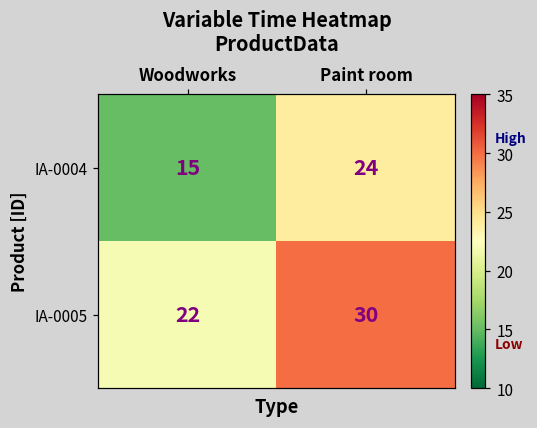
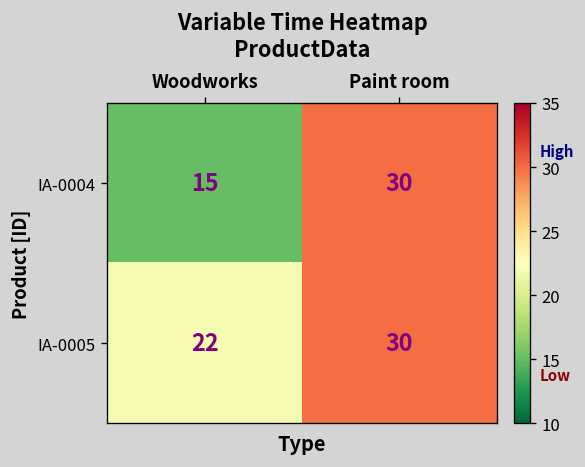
  {
    "IA-0004": {
      "Woodworks": 15,
-     "Paint room": 24
+     "Paint room": 30
    },
    "IA-0005": {
      "Woodworks": 22,
      "Paint room": 30
    }
  }
